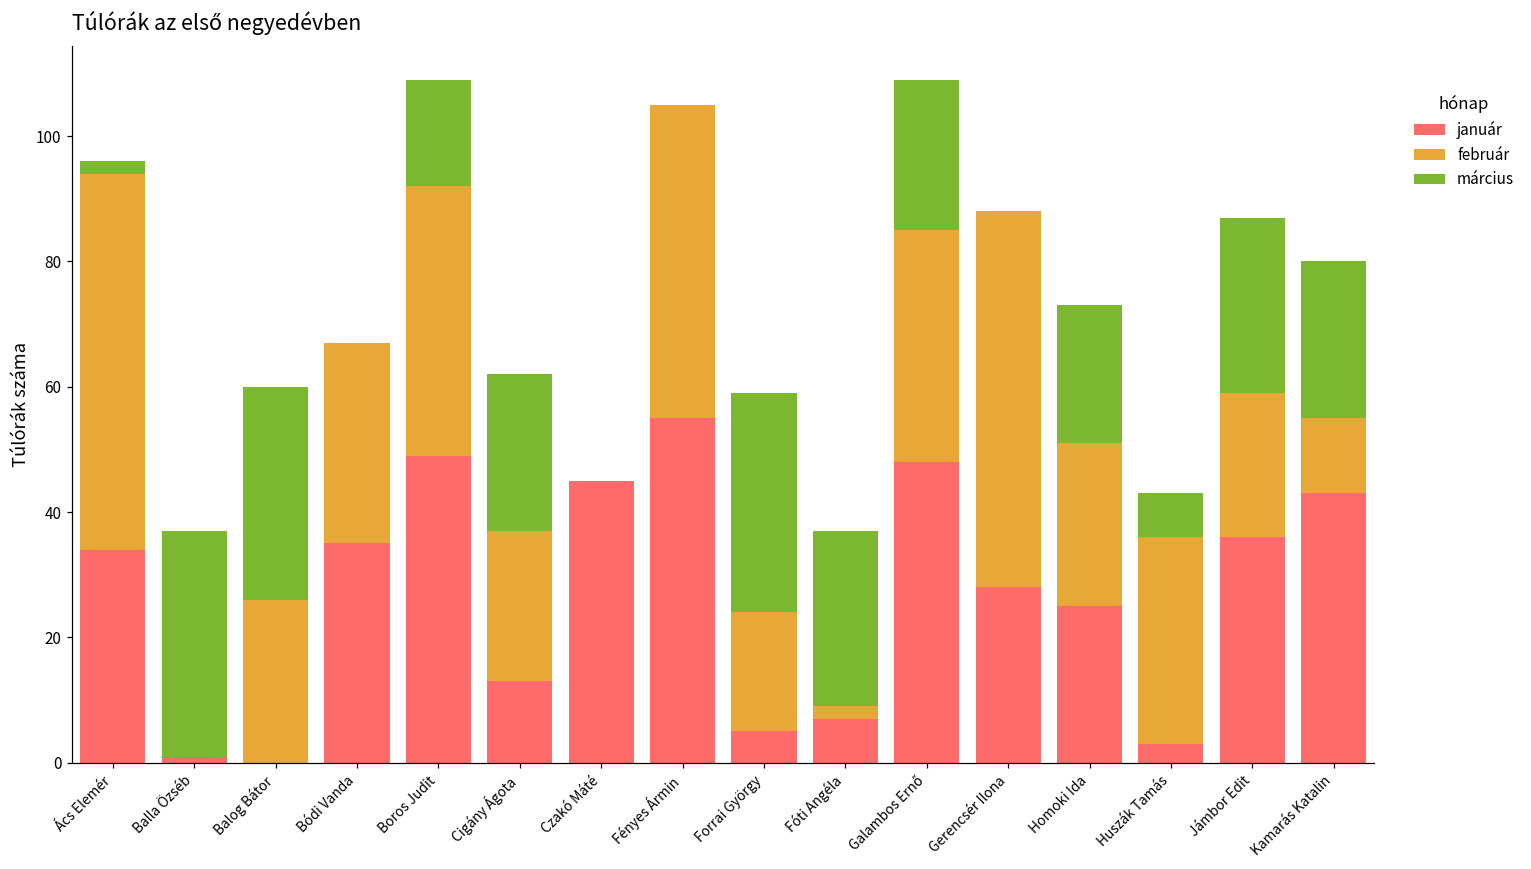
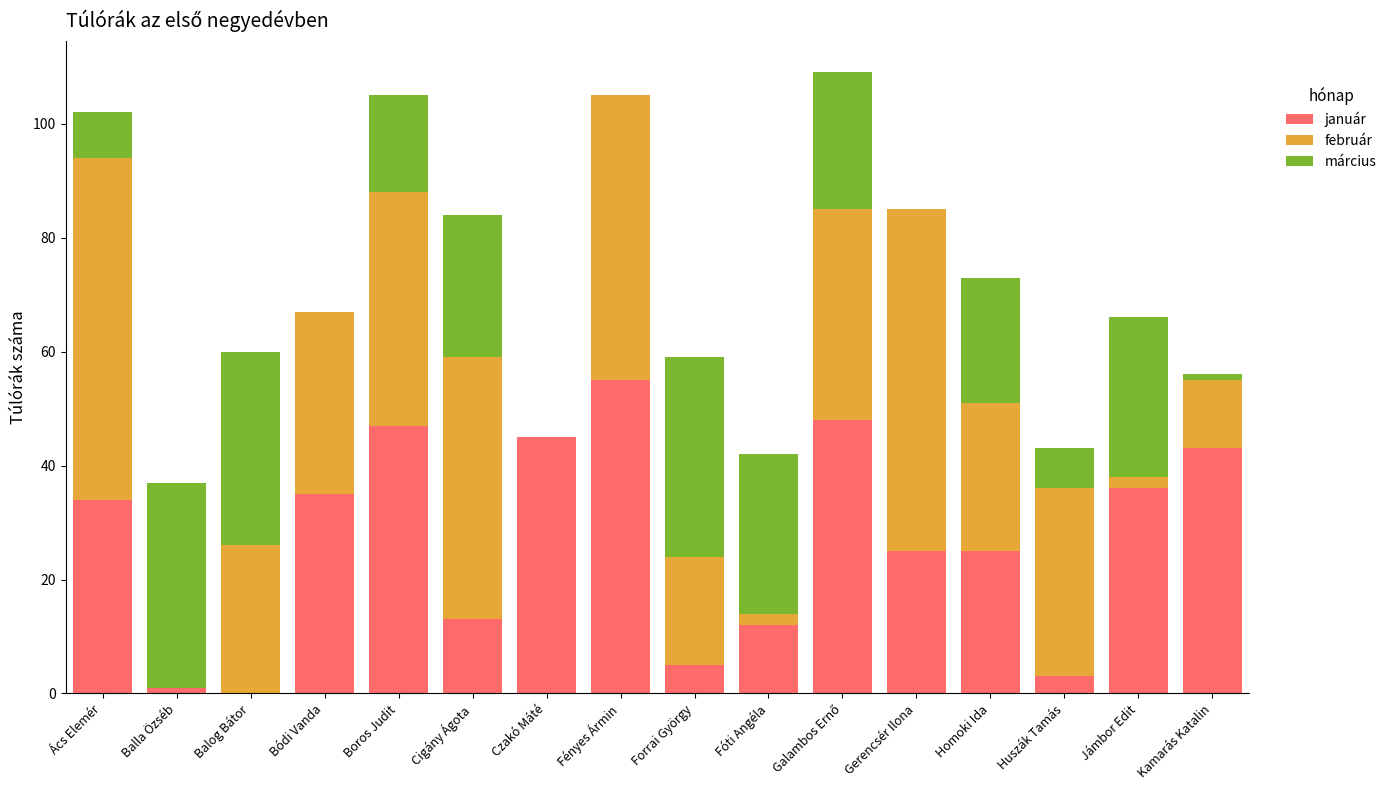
  {
    "január": {
      "Ács Elemér": 34,
      "Balla Özséb": 1,
      "Balog Bátor": 0,
      "Bódi Vanda": 35,
-     "Boros Judit": 49,
+     "Boros Judit": 47,
      "Cigány Ágota": 13,
      "Czakó Máté": 45,
      "Fényes Ármin": 55,
      "Forrai György": 5,
-     "Fóti Angéla": 7,
+     "Fóti Angéla": 12,
      "Galambos Ernő": 48,
-     "Gerencsér Ilona": 28,
+     "Gerencsér Ilona": 25,
      "Homoki Ida": 25,
      "Huszák Tamás": 3,
      "Jámbor Edit": 36,
      "Kamarás Katalin": 43
    },
    "február": {
      "Ács Elemér": 60,
      "Balla Özséb": 0,
      "Balog Bátor": 26,
      "Bódi Vanda": 32,
-     "Boros Judit": 43,
-     "Cigány Ágota": 24,
+     "Boros Judit": 41,
+     "Cigány Ágota": 46,
      "Czakó Máté": 0,
      "Fényes Ármin": 50,
      "Forrai György": 19,
      "Fóti Angéla": 2,
      "Galambos Ernő": 37,
      "Gerencsér Ilona": 60,
      "Homoki Ida": 26,
      "Huszák Tamás": 33,
-     "Jámbor Edit": 23,
+     "Jámbor Edit": 2,
      "Kamarás Katalin": 12
    },
    "március": {
-     "Ács Elemér": 2,
+     "Ács Elemér": 8,
      "Balla Özséb": 36,
      "Balog Bátor": 34,
      "Bódi Vanda": 0,
      "Boros Judit": 17,
      "Cigány Ágota": 25,
      "Czakó Máté": 0,
      "Fényes Ármin": 0,
      "Forrai György": 35,
      "Fóti Angéla": 28,
      "Galambos Ernő": 24,
      "Gerencsér Ilona": 0,
      "Homoki Ida": 22,
      "Huszák Tamás": 7,
      "Jámbor Edit": 28,
-     "Kamarás Katalin": 25
+     "Kamarás Katalin": 1
    }
  }
